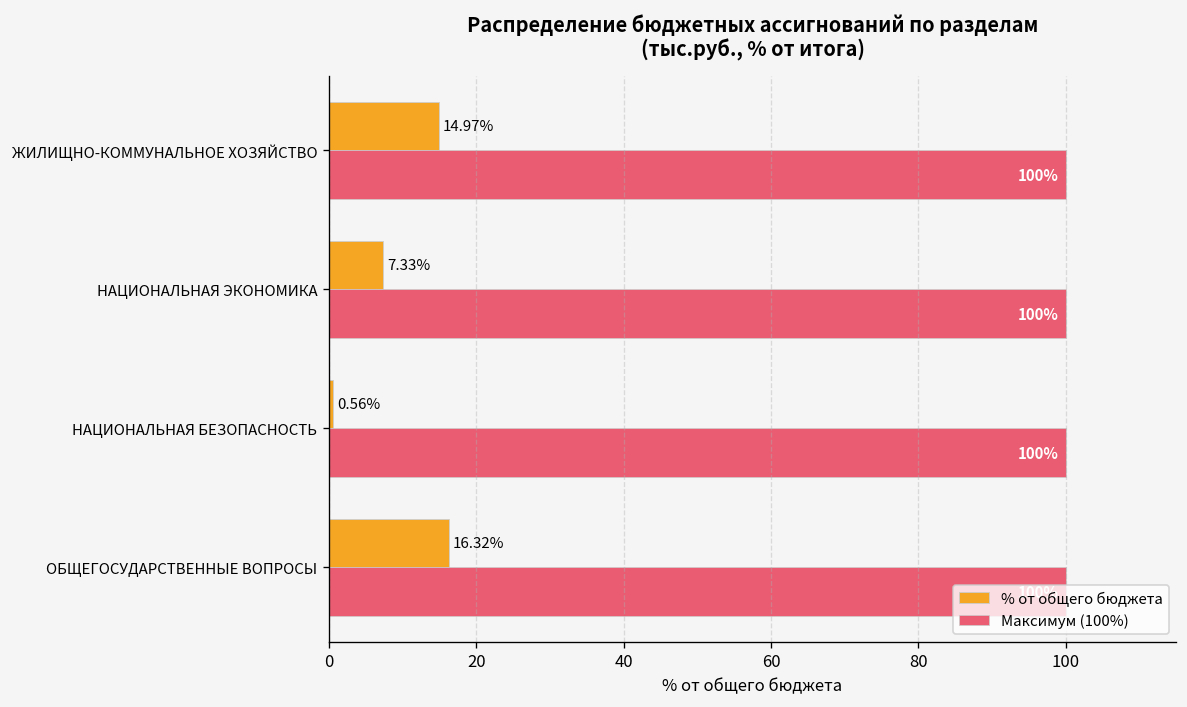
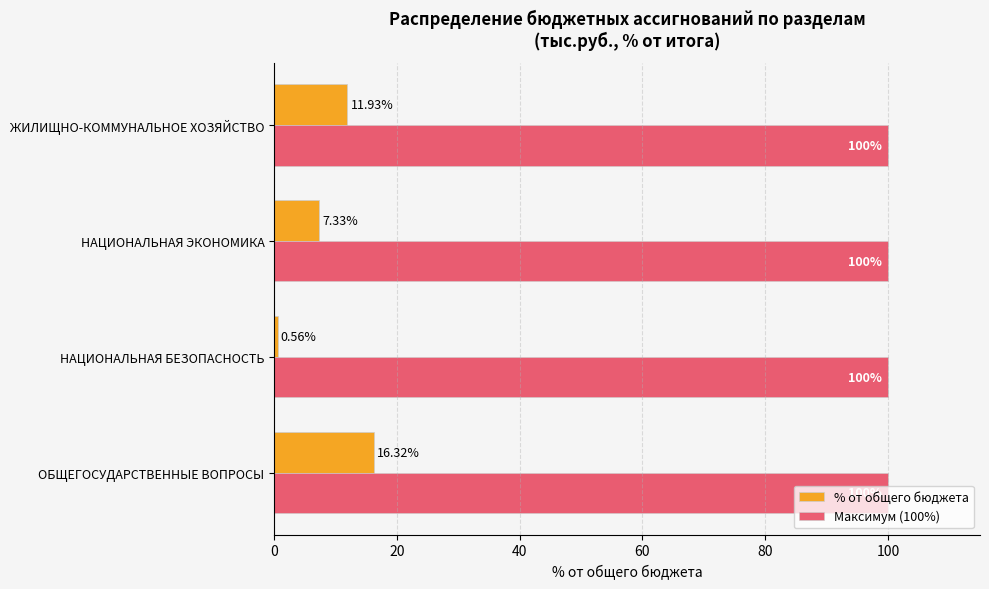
  {
    "% от общего бюджета": {
-     "ЖИЛИЩНО-КОММУНАЛЬНОЕ ХОЗЯЙСТВО": "14.97%",
+     "ЖИЛИЩНО-КОММУНАЛЬНОЕ ХОЗЯЙСТВО": "11.93%",
      "НАЦИОНАЛЬНАЯ ЭКОНОМИКА": "7.33%",
      "НАЦИОНАЛЬНАЯ БЕЗОПАСНОСТЬ": "0.56%",
      "ОБЩЕГОСУДАРСТВЕННЫЕ ВОПРОСЫ": "16.32%"
    },
    "Максимум (100%)": {
      "ЖИЛИЩНО-КОММУНАЛЬНОЕ ХОЗЯЙСТВО": "100%",
      "НАЦИОНАЛЬНАЯ ЭКОНОМИКА": "100%",
      "НАЦИОНАЛЬНАЯ БЕЗОПАСНОСТЬ": "100%"
    }
  }
